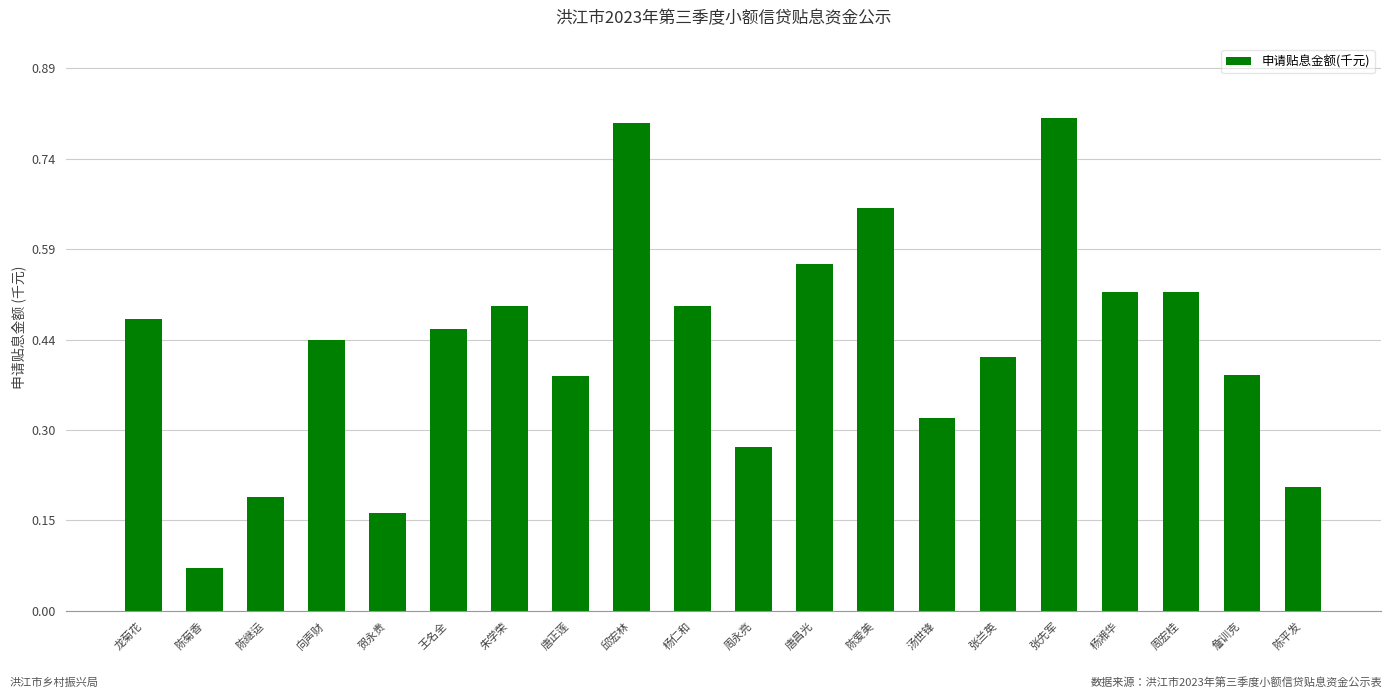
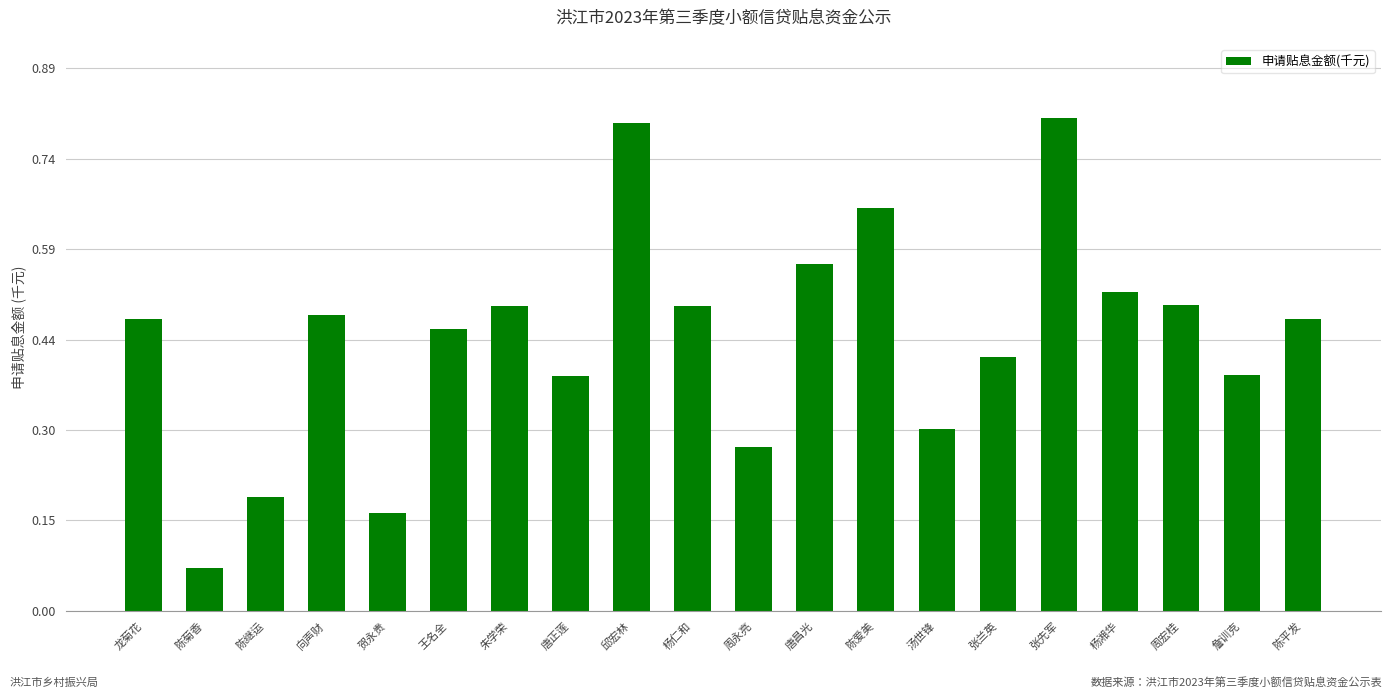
  {
    "龙菊花": 0.48,
    "陈菊香": 0.07,
    "陈继运": 0.19,
-   "向声财": 0.44,
+   "向声财": 0.48,
    "贺永贵": 0.16,
    "王名全": 0.46,
    "朱学荣": 0.50,
    "唐正莲": 0.39,
    "邱宏林": 0.80,
    "杨仁和": 0.50,
    "周永亮": 0.27,
    "唐昌光": 0.57,
    "陈爱美": 0.66,
-   "汤世锋": 0.32,
+   "汤世锋": 0.30,
    "张兰英": 0.42,
    "张先军": 0.81,
    "杨湘华": 0.52,
-   "周宏桂": 0.52,
+   "周宏桂": 0.50,
    "詹训克": 0.39,
-   "陈平发": 0.20
+   "陈平发": 0.48
  }
